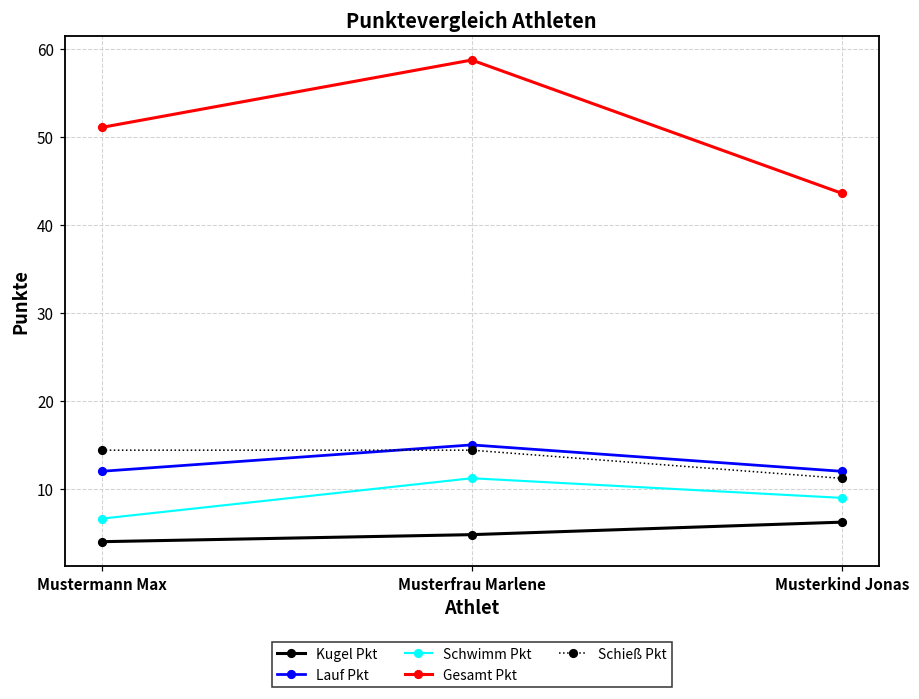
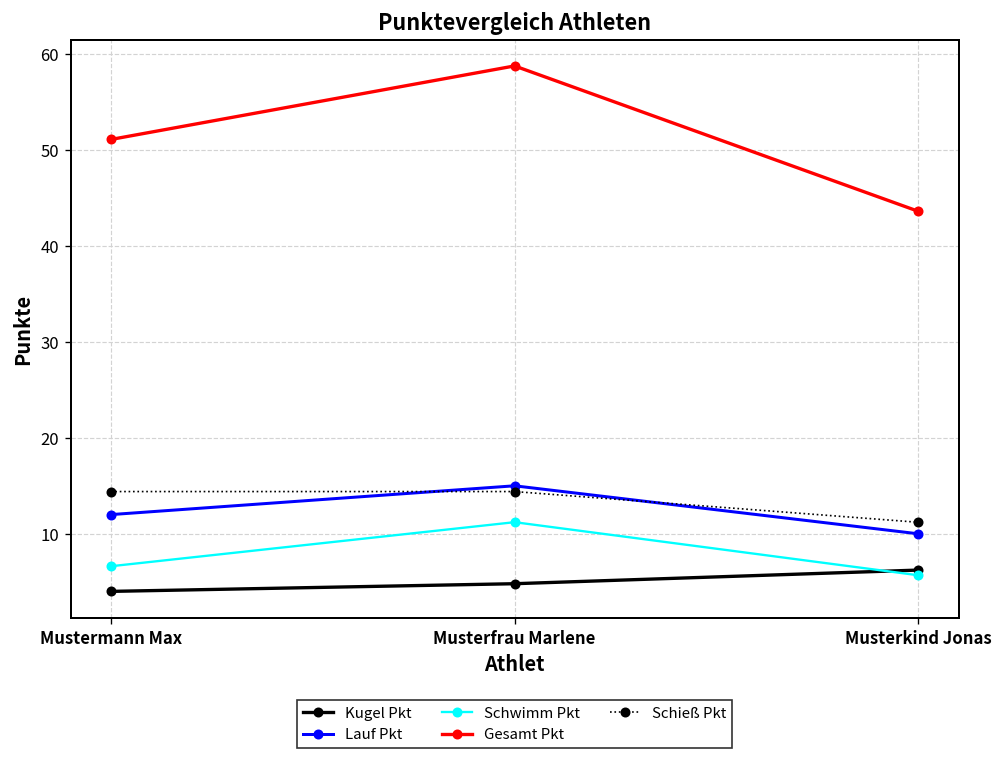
  {
    "Lauf Pkt": {
      "Mustermann Max": 12,
      "Musterfrau Marlene": 15,
-     "Musterkind Jonas": 12
+     "Musterkind Jonas": 10
    },
    "Schwimm Pkt": {
      "Mustermann Max": 7,
      "Musterfrau Marlene": 11,
-     "Musterkind Jonas": 9
+     "Musterkind Jonas": 6
    },
    "Gesamt Pkt": {
      "Mustermann Max": 51,
      "Musterfrau Marlene": 59,
      "Musterkind Jonas": 44
    }
  }
